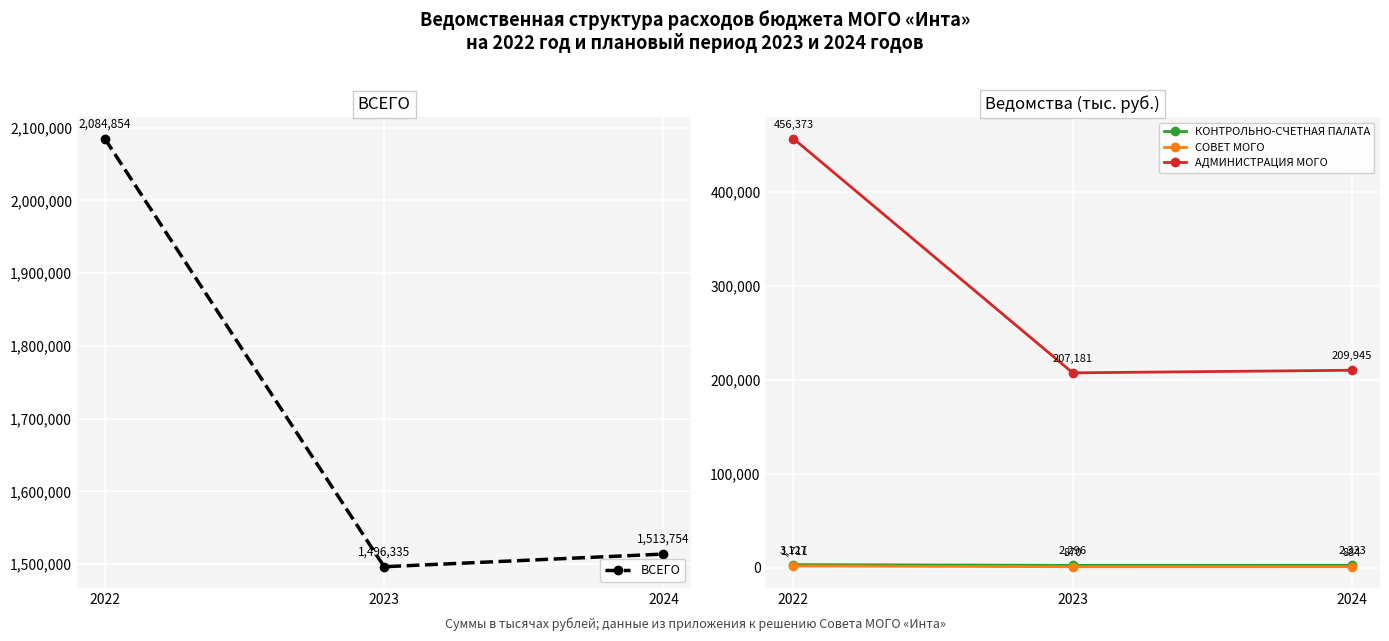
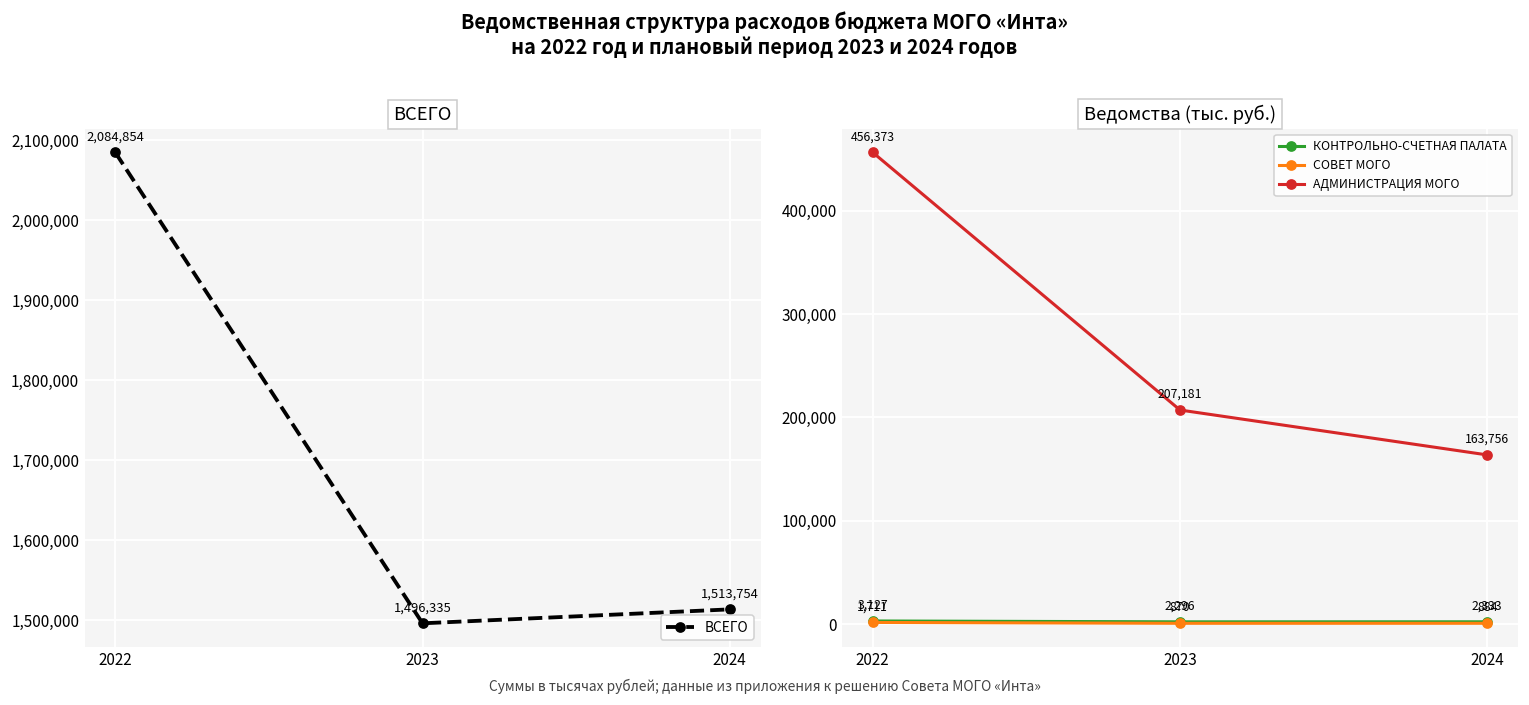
  {
    "ВСЕГО": {
      "2022": "2,084,854",
      "2023": "1,496,335",
      "2024": "1,513,754"
    },
    "Ведомства (тыс. руб.)": {
      "АДМИНИСТРАЦИЯ МОГО": {
        "2022": "456,373",
        "2023": "207,181",
-       "2024": "209,945"
+       "2024": "163,756"
      }
    }
  }
